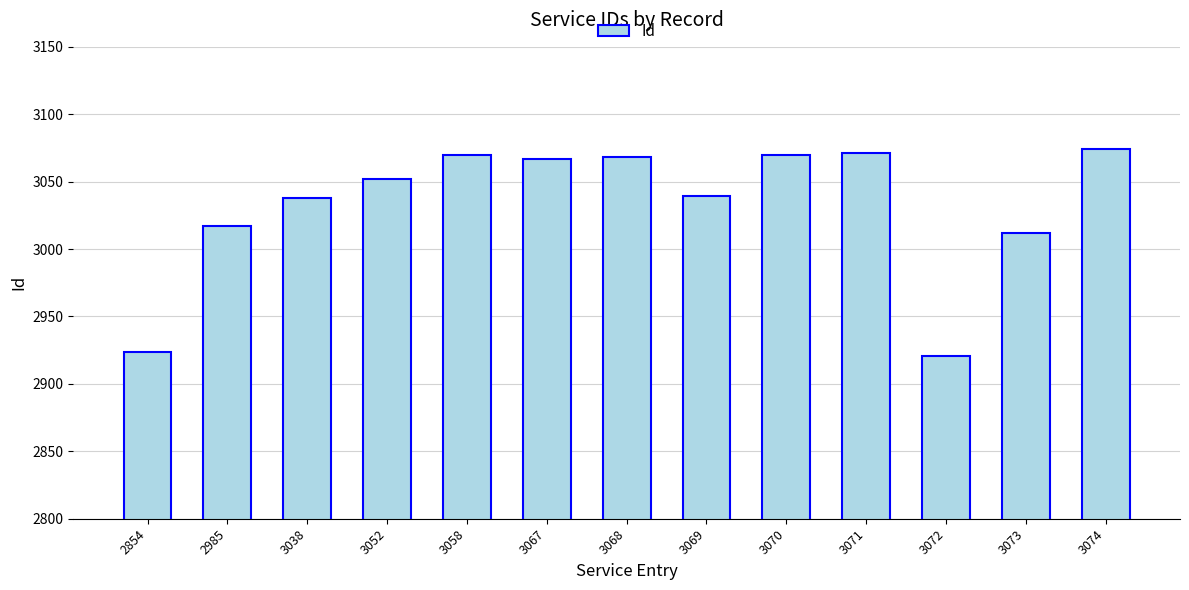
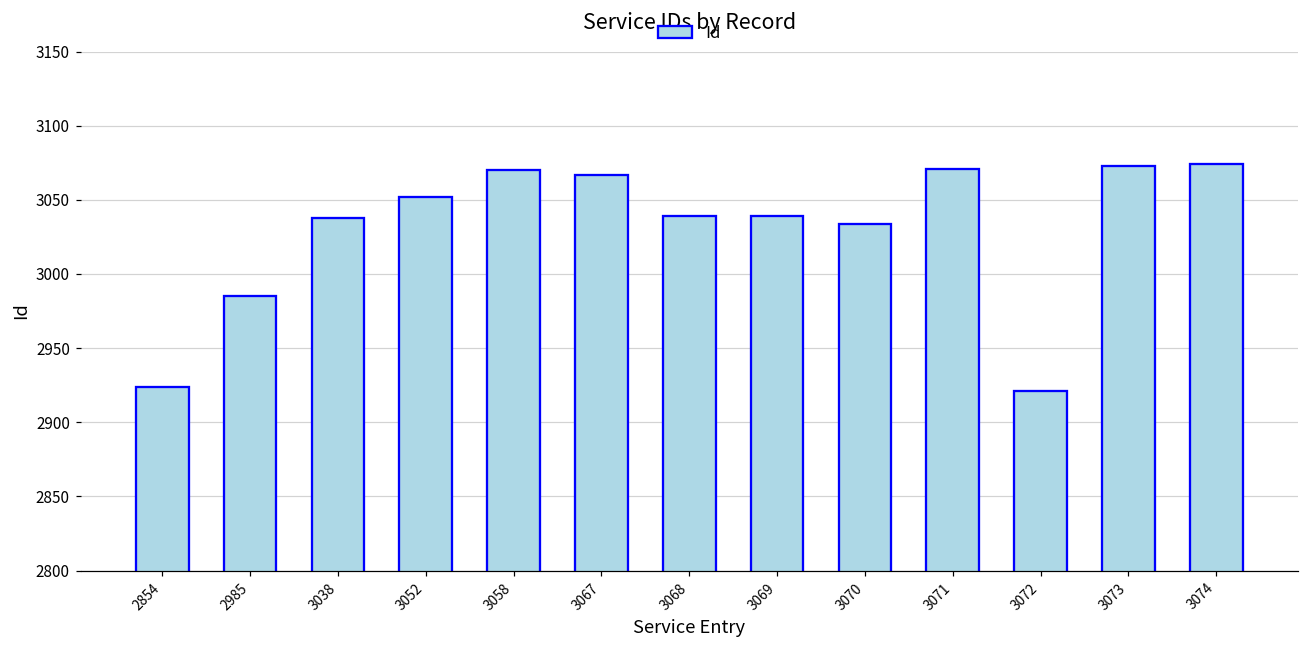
  {
    "2854": 2924,
-   "2985": 3017,
+   "2985": 2985,
    "3038": 3038,
    "3052": 3052,
    "3058": 3070,
    "3067": 3067,
-   "3068": 3068,
+   "3068": 3039,
    "3069": 3039,
-   "3070": 3070,
+   "3070": 3034,
    "3071": 3071,
    "3072": 2921,
-   "3073": 3012,
+   "3073": 3073,
    "3074": 3074
  }
